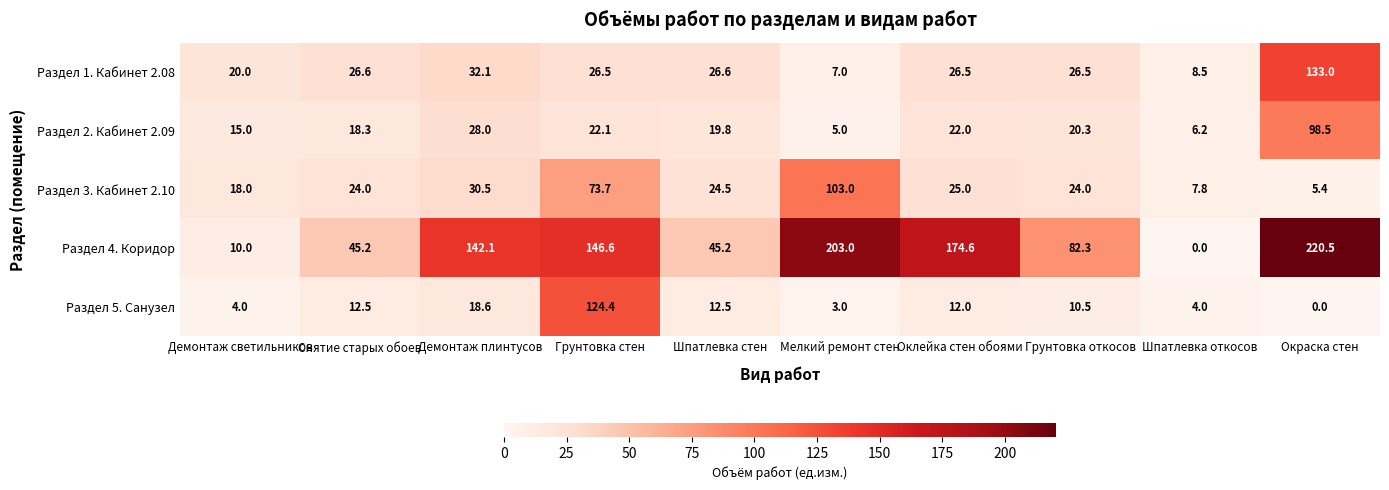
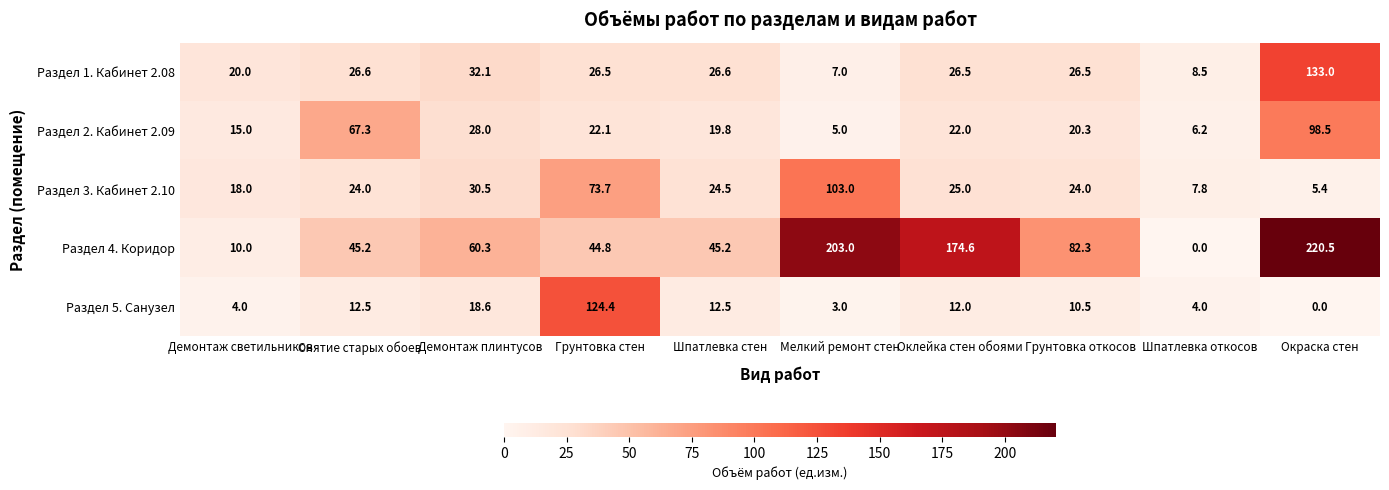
  {
    "Раздел 1. Кабинет 2.08": {
      "Демонтаж светильников": 20.0,
      "Снятие старых обоев": 26.6,
      "Демонтаж плинтусов": 32.1,
      "Грунтовка стен": 26.5,
      "Шпатлевка стен": 26.6,
      "Мелкий ремонт стен": 7.0,
      "Оклейка стен обоями": 26.5,
      "Грунтовка откосов": 26.5,
      "Шпатлевка откосов": 8.5,
      "Окраска стен": 133.0
    },
    "Раздел 2. Кабинет 2.09": {
      "Демонтаж светильников": 15.0,
-     "Снятие старых обоев": 18.3,
+     "Снятие старых обоев": 67.3,
      "Демонтаж плинтусов": 28.0,
      "Грунтовка стен": 22.1,
      "Шпатлевка стен": 19.8,
      "Мелкий ремонт стен": 5.0,
      "Оклейка стен обоями": 22.0,
      "Грунтовка откосов": 20.3,
      "Шпатлевка откосов": 6.2,
      "Окраска стен": 98.5
    },
    "Раздел 3. Кабинет 2.10": {
      "Демонтаж светильников": 18.0,
      "Снятие старых обоев": 24.0,
      "Демонтаж плинтусов": 30.5,
      "Грунтовка стен": 73.7,
      "Шпатлевка стен": 24.5,
      "Мелкий ремонт стен": 103.0,
      "Оклейка стен обоями": 25.0,
      "Грунтовка откосов": 24.0,
      "Шпатлевка откосов": 7.8,
      "Окраска стен": 5.4
    },
    "Раздел 4. Коридор": {
      "Демонтаж светильников": 10.0,
      "Снятие старых обоев": 45.2,
-     "Демонтаж плинтусов": 142.1,
-     "Грунтовка стен": 146.6,
+     "Демонтаж плинтусов": 60.3,
+     "Грунтовка стен": 44.8,
      "Шпатлевка стен": 45.2,
      "Мелкий ремонт стен": 203.0,
      "Оклейка стен обоями": 174.6,
      "Грунтовка откосов": 82.3,
      "Шпатлевка откосов": 0.0,
      "Окраска стен": 220.5
    },
    "Раздел 5. Санузел": {
      "Демонтаж светильников": 4.0,
      "Снятие старых обоев": 12.5,
      "Демонтаж плинтусов": 18.6,
      "Грунтовка стен": 124.4,
      "Шпатлевка стен": 12.5,
      "Мелкий ремонт стен": 3.0,
      "Оклейка стен обоями": 12.0,
      "Грунтовка откосов": 10.5,
      "Шпатлевка откосов": 4.0,
      "Окраска стен": 0.0
    }
  }
